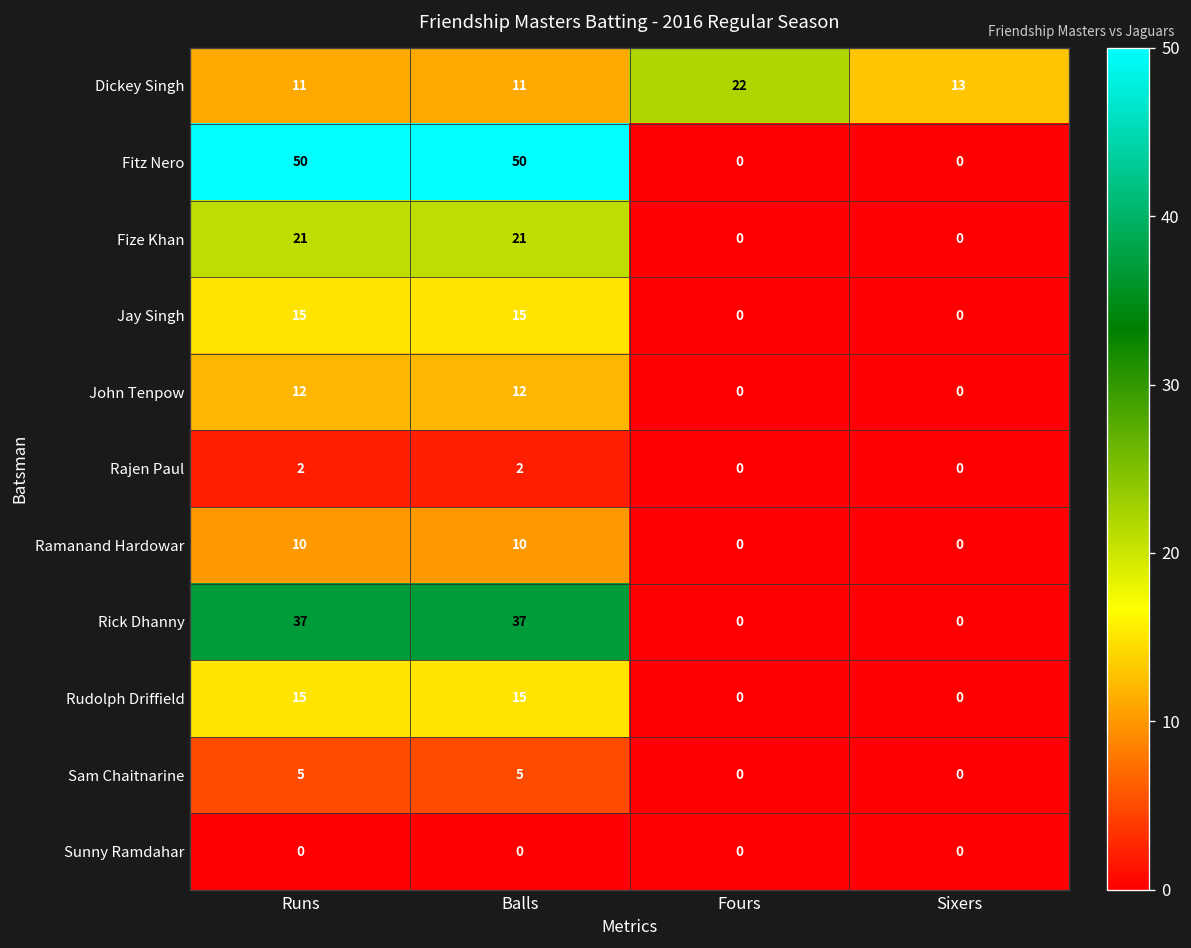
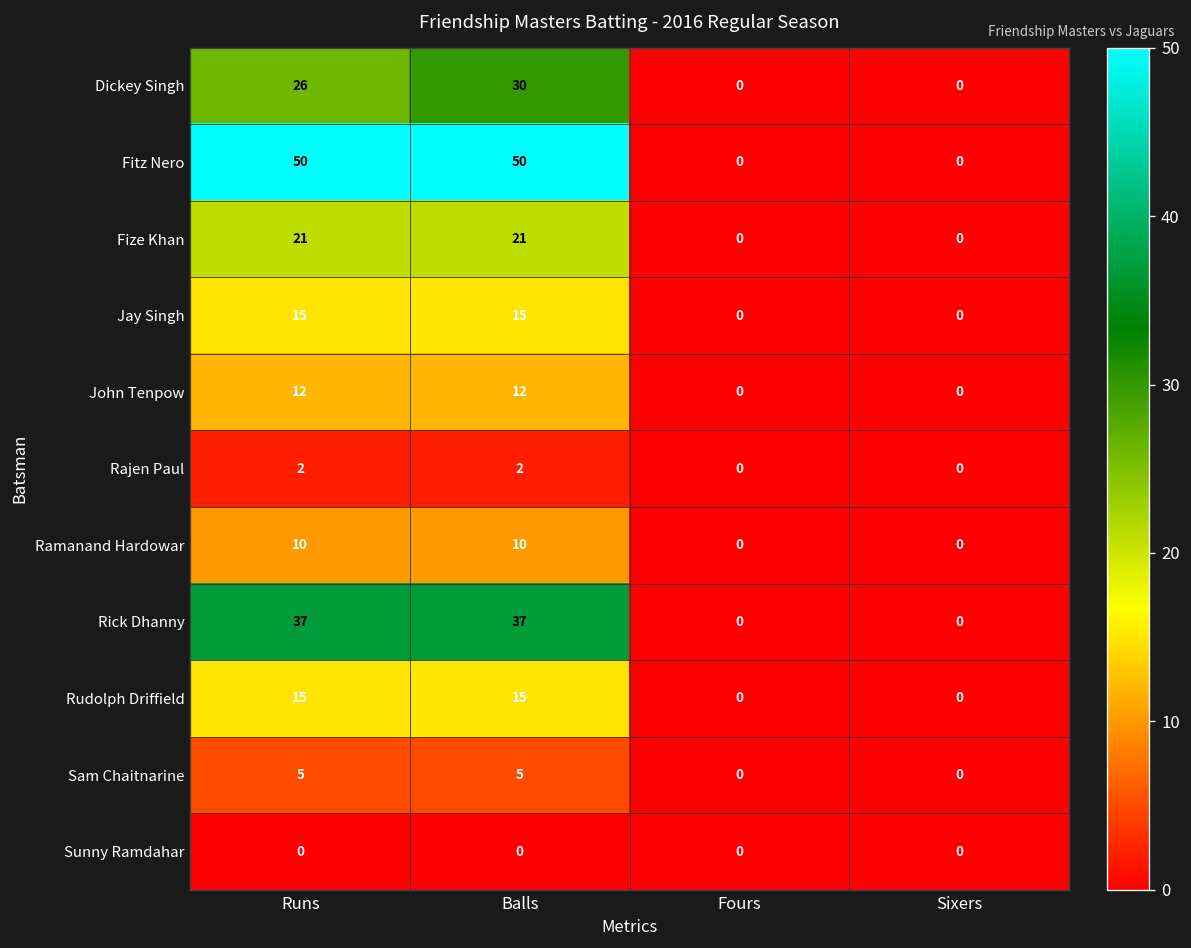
  {
    "Dickey Singh": {
-     "Runs": 11,
-     "Balls": 11,
-     "Fours": 22,
-     "Sixers": 13
+     "Runs": 26,
+     "Balls": 30,
+     "Fours": 0,
+     "Sixers": 0
    },
    "Fitz Nero": {
      "Runs": 50,
      "Balls": 50,
      "Fours": 0,
      "Sixers": 0
    },
    "Fize Khan": {
      "Runs": 21,
      "Balls": 21,
      "Fours": 0,
      "Sixers": 0
    },
    "Jay Singh": {
      "Runs": 15,
      "Balls": 15,
      "Fours": 0,
      "Sixers": 0
    },
    "John Tenpow": {
      "Runs": 12,
      "Balls": 12,
      "Fours": 0,
      "Sixers": 0
    },
    "Rajen Paul": {
      "Runs": 2,
      "Balls": 2,
      "Fours": 0,
      "Sixers": 0
    },
    "Ramanand Hardowar": {
      "Runs": 10,
      "Balls": 10,
      "Fours": 0,
      "Sixers": 0
    },
    "Rick Dhanny": {
      "Runs": 37,
      "Balls": 37,
      "Fours": 0,
      "Sixers": 0
    },
    "Rudolph Driffield": {
      "Runs": 15,
      "Balls": 15,
      "Fours": 0,
      "Sixers": 0
    },
    "Sam Chaitnarine": {
      "Runs": 5,
      "Balls": 5,
      "Fours": 0,
      "Sixers": 0
    },
    "Sunny Ramdahar": {
      "Runs": 0,
      "Balls": 0,
      "Fours": 0,
      "Sixers": 0
    }
  }
